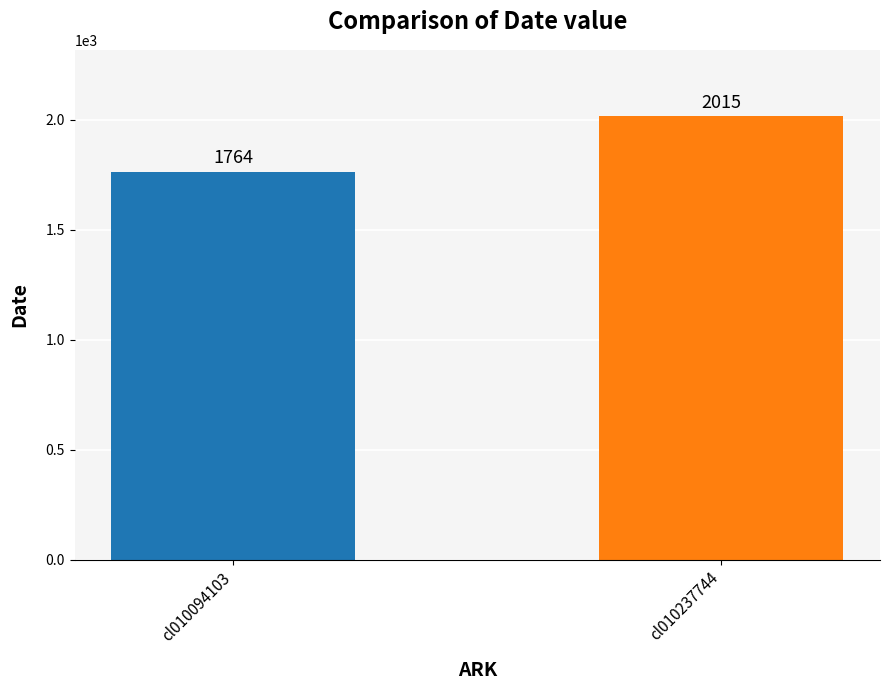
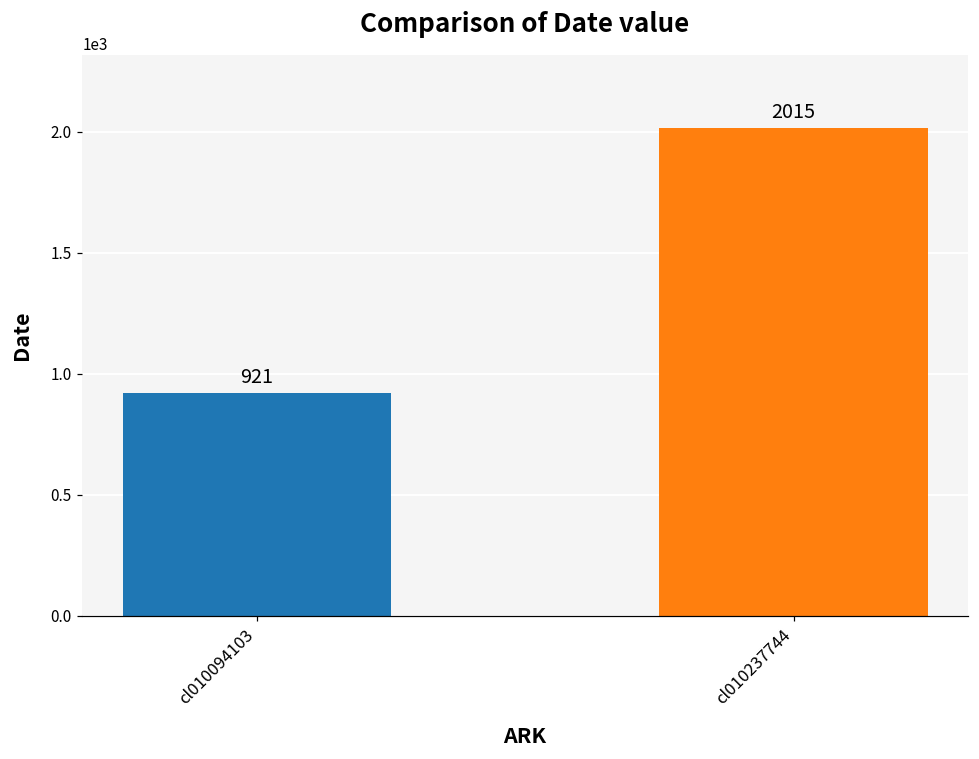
  {
-   "cl010094103": 1764,
+   "cl010094103": 921,
    "cl010237744": 2015
  }
